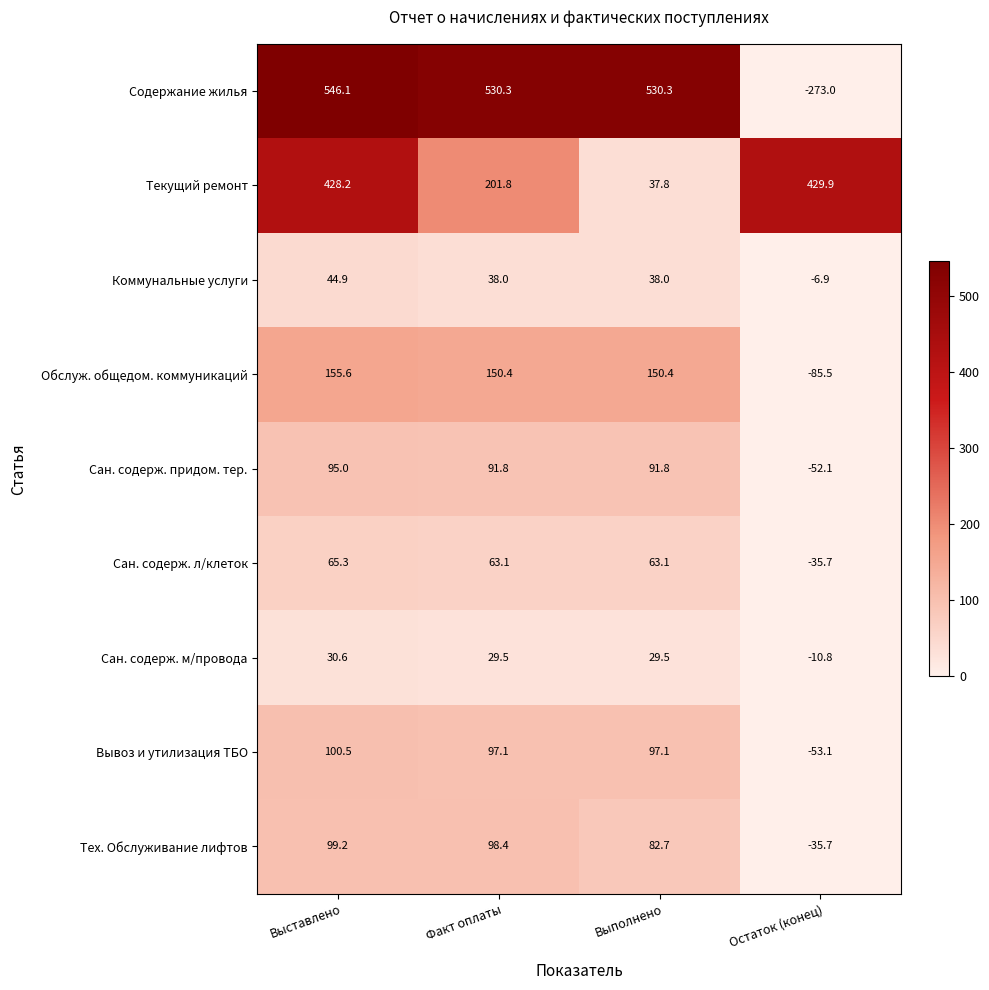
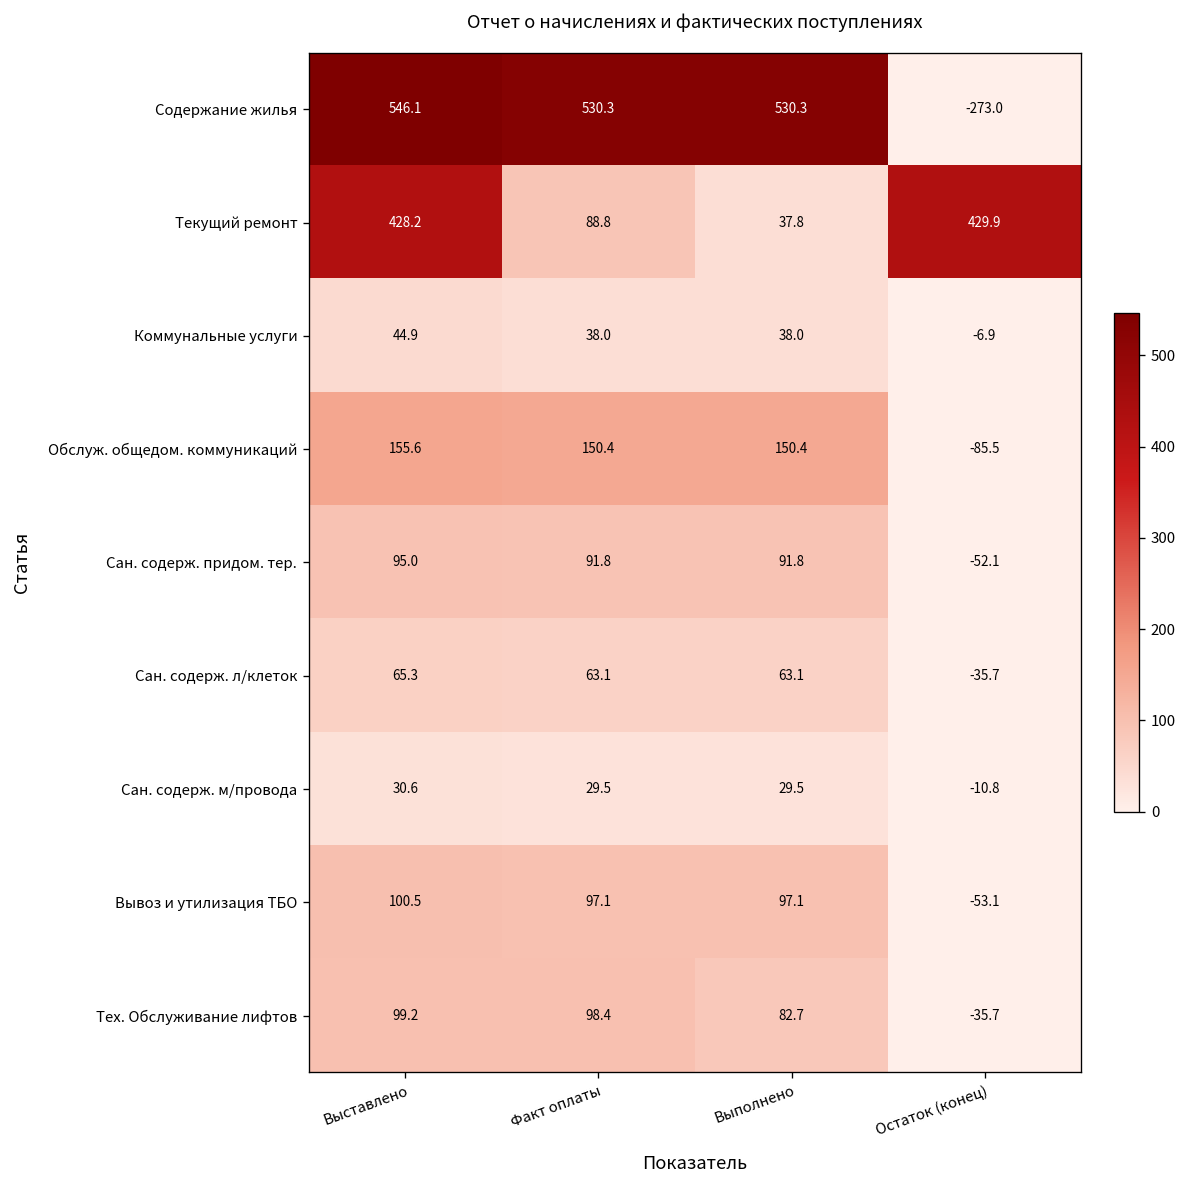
  {
    "Содержание жилья": {
      "Выставлено": 546.1,
      "Факт оплаты": 530.3,
      "Выполнено": 530.3,
      "Остаток (конец)": -273.0
    },
    "Текущий ремонт": {
      "Выставлено": 428.2,
-     "Факт оплаты": 201.8,
+     "Факт оплаты": 88.8,
      "Выполнено": 37.8,
      "Остаток (конец)": 429.9
    },
    "Коммунальные услуги": {
      "Выставлено": 44.9,
      "Факт оплаты": 38.0,
      "Выполнено": 38.0,
      "Остаток (конец)": -6.9
    },
    "Обслуж. общедом. коммуникаций": {
      "Выставлено": 155.6,
      "Факт оплаты": 150.4,
      "Выполнено": 150.4,
      "Остаток (конец)": -85.5
    },
    "Сан. содерж. придом. тер.": {
      "Выставлено": 95.0,
      "Факт оплаты": 91.8,
      "Выполнено": 91.8,
      "Остаток (конец)": -52.1
    },
    "Сан. содерж. л/клеток": {
      "Выставлено": 65.3,
      "Факт оплаты": 63.1,
      "Выполнено": 63.1,
      "Остаток (конец)": -35.7
    },
    "Сан. содерж. м/провода": {
      "Выставлено": 30.6,
      "Факт оплаты": 29.5,
      "Выполнено": 29.5,
      "Остаток (конец)": -10.8
    },
    "Вывоз и утилизация ТБО": {
      "Выставлено": 100.5,
      "Факт оплаты": 97.1,
      "Выполнено": 97.1,
      "Остаток (конец)": -53.1
    },
    "Тех. Обслуживание лифтов": {
      "Выставлено": 99.2,
      "Факт оплаты": 98.4,
      "Выполнено": 82.7,
      "Остаток (конец)": -35.7
    }
  }
